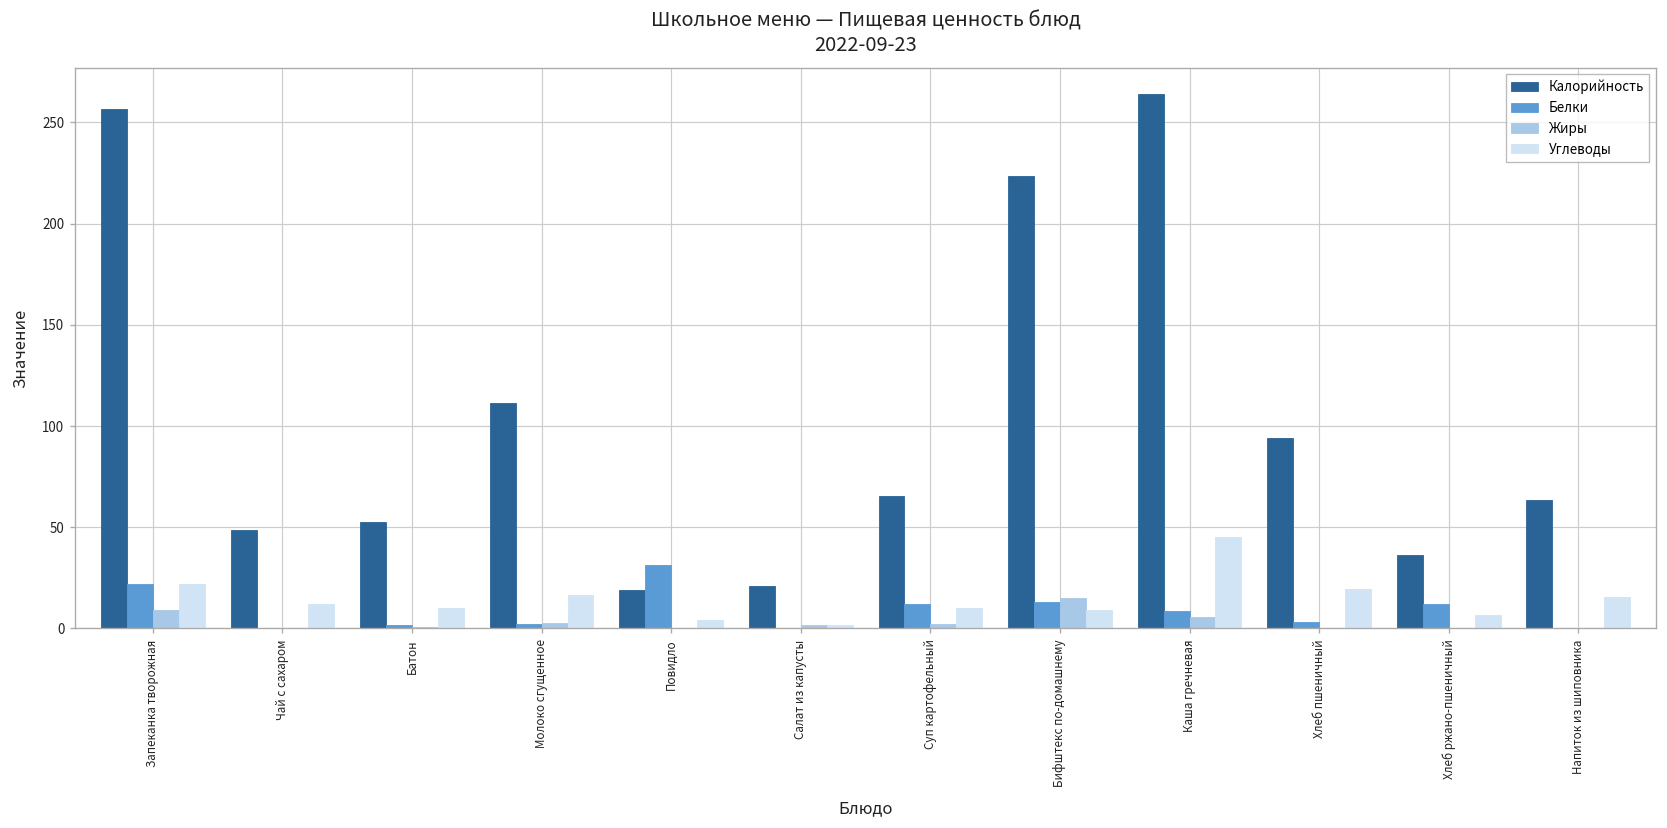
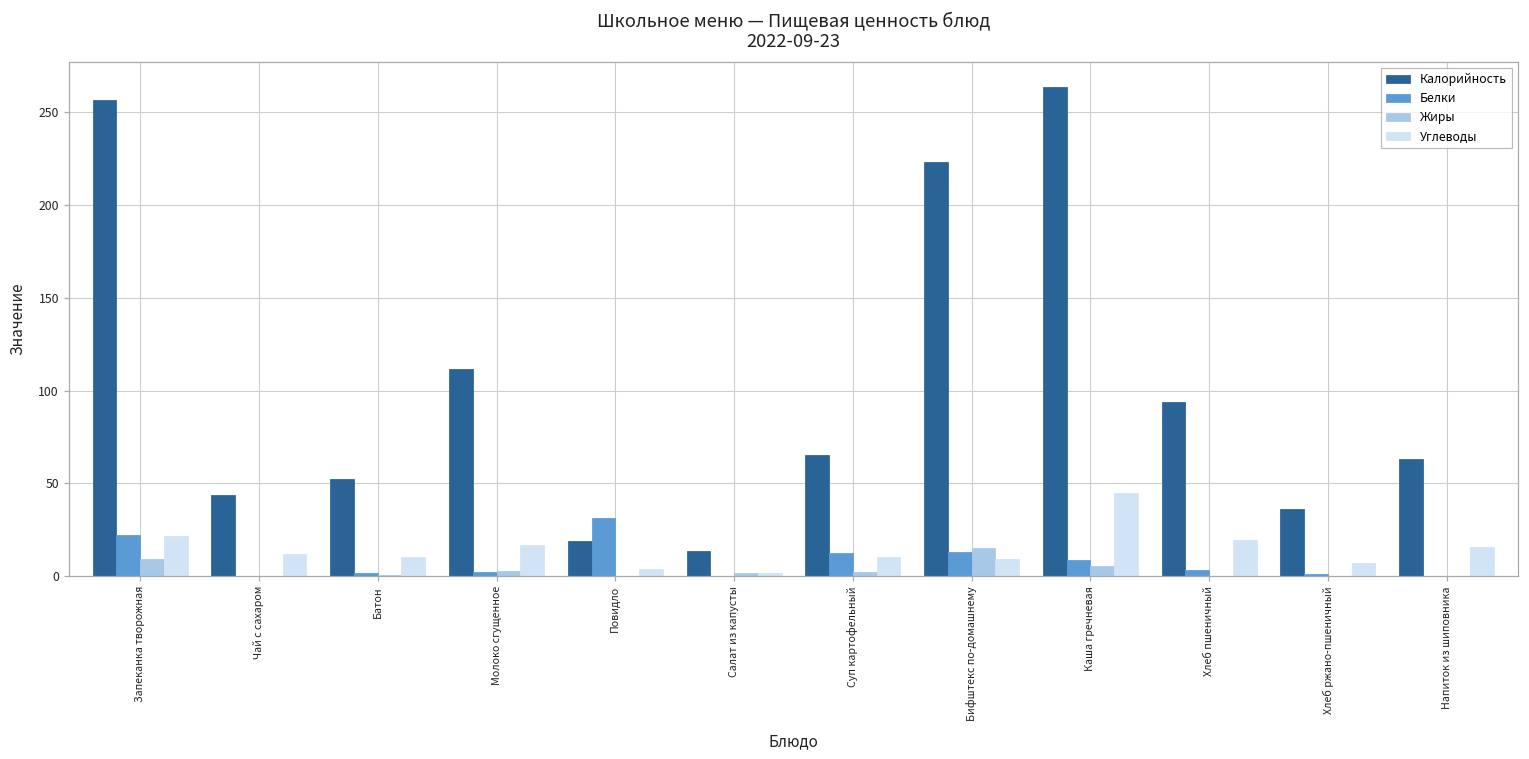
  {
    "Калорийность": {
      "Запеканка творожная": 257,
-     "Чай с сахаром": 49,
+     "Чай с сахаром": 44,
      "Батон": 52,
      "Молоко сгущенное": 111,
      "Повидло": 19,
-     "Салат из капусты": 21,
+     "Салат из капусты": 13,
      "Суп картофельный": 65,
      "Бифштекс по-домашнему": 223,
      "Каша гречневая": 264,
      "Хлеб пшеничный": 94,
      "Хлеб ржано-пшеничный": 36,
      "Напиток из шиповника": 63
    },
    "Белки": {
      "Запеканка творожная": 22,
      "Батон": 2,
      "Молоко сгущенное": 2,
      "Повидло": 31,
      "Суп картофельный": 12,
      "Бифштекс по-домашнему": 13,
      "Каша гречневая": 9,
      "Хлеб пшеничный": 3,
-     "Хлеб ржано-пшеничный": 12
+     "Хлеб ржано-пшеничный": 1
    }
  }
